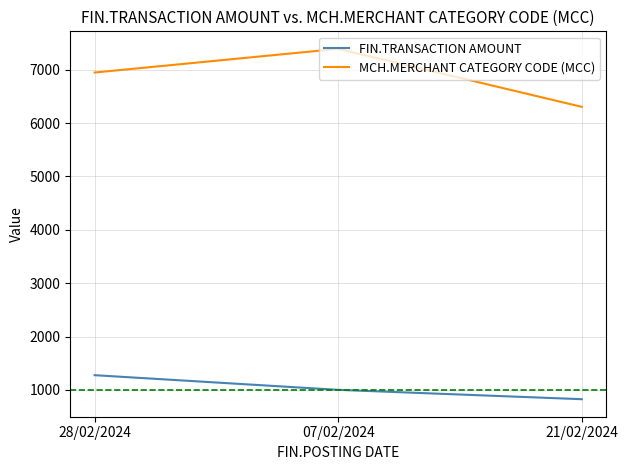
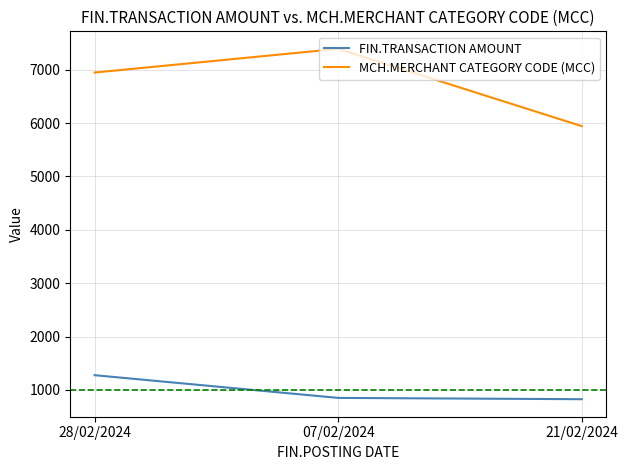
  {
    "FIN.TRANSACTION AMOUNT": {
      "28/02/2024": 1300,
-     "07/02/2024": 1000,
+     "07/02/2024": 800,
      "21/02/2024": 800
    },
    "MCH.MERCHANT CATEGORY CODE (MCC)": {
      "28/02/2024": 6900,
-     "21/02/2024": 6300
+     "21/02/2024": 5900
    }
  }
